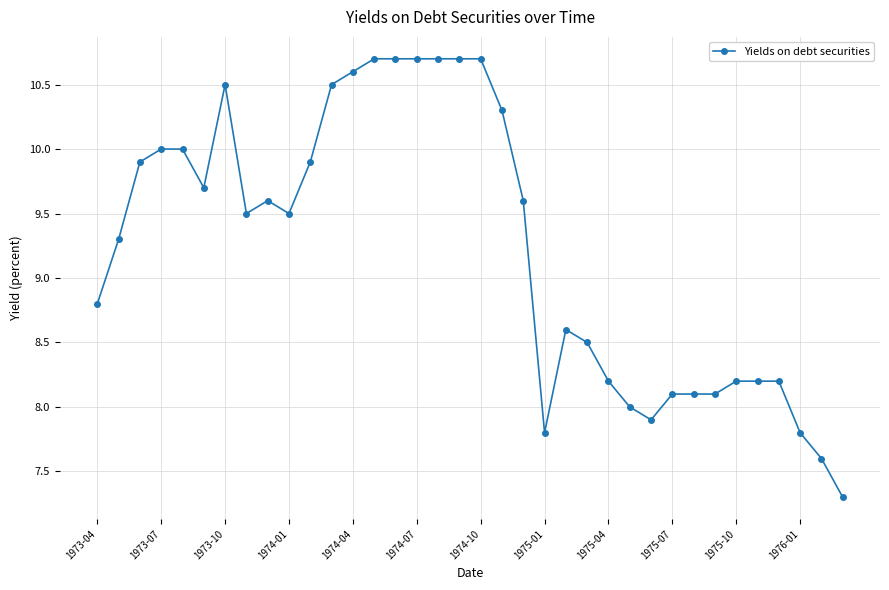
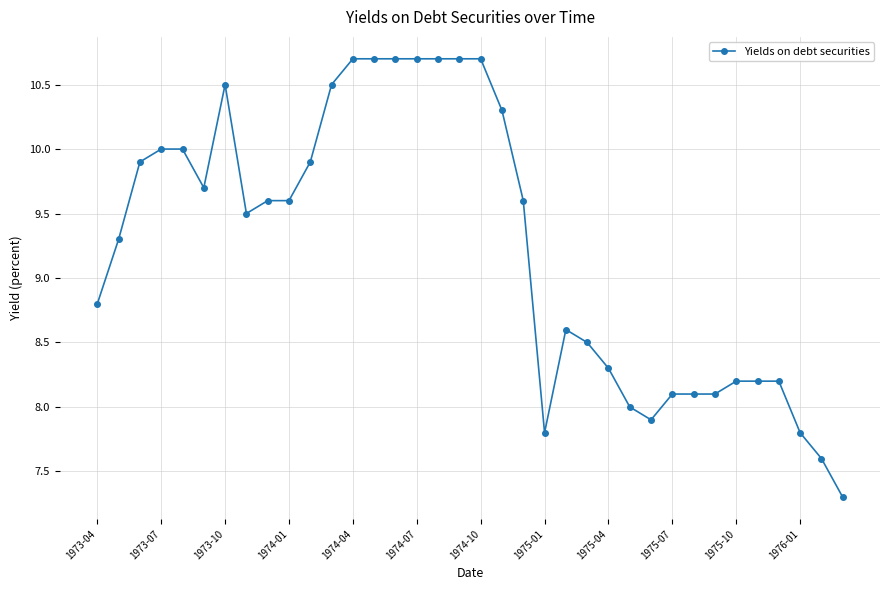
  {
    "1973-04": 8.8,
    "1973-07": 10.0,
    "1973-10": 10.5,
-   "1974-01": 9.5,
-   "1974-04": 10.6,
+   "1974-01": 9.6,
+   "1974-04": 10.7,
    "1974-07": 10.7,
    "1974-10": 10.7,
    "1975-01": 7.8,
-   "1975-04": 8.2,
+   "1975-04": 8.3,
    "1975-07": 8.1,
    "1975-10": 8.2,
    "1976-01": 7.8
  }
